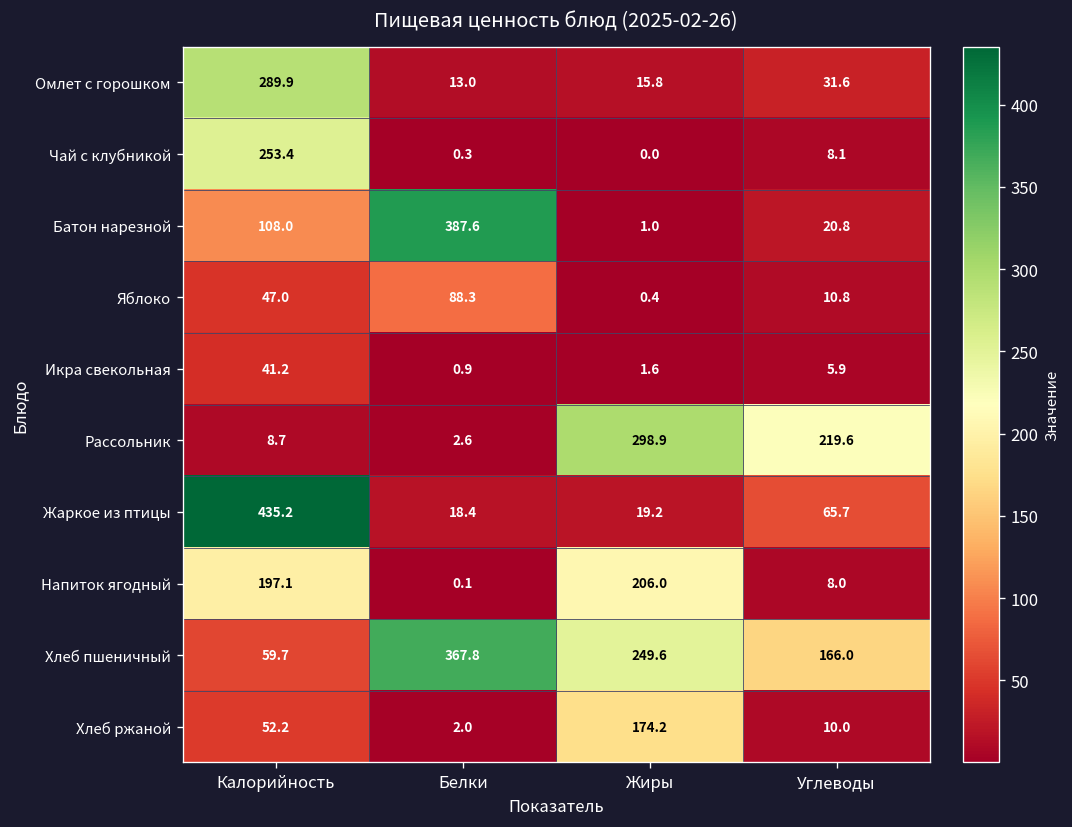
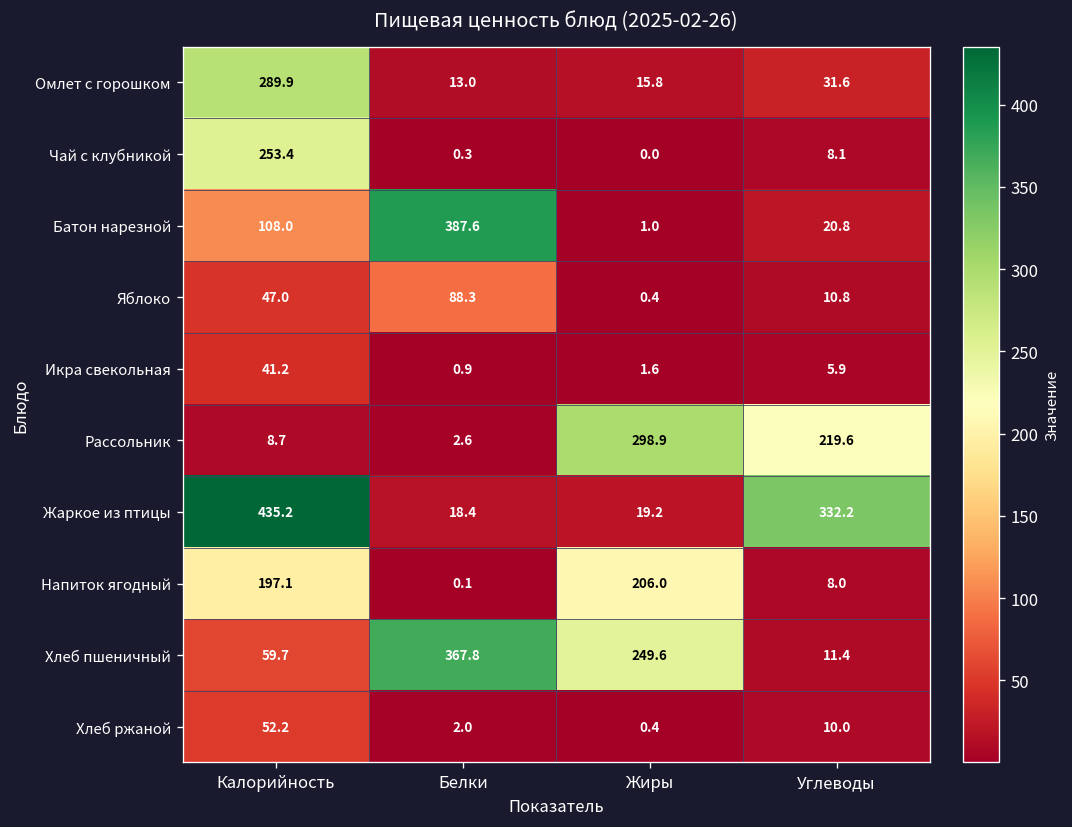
  {
    "Омлет с горошком": {
      "Калорийность": 289.9,
      "Белки": 13.0,
      "Жиры": 15.8,
      "Углеводы": 31.6
    },
    "Чай с клубникой": {
      "Калорийность": 253.4,
      "Белки": 0.3,
      "Жиры": 0.0,
      "Углеводы": 8.1
    },
    "Батон нарезной": {
      "Калорийность": 108.0,
      "Белки": 387.6,
      "Жиры": 1.0,
      "Углеводы": 20.8
    },
    "Яблоко": {
      "Калорийность": 47.0,
      "Белки": 88.3,
      "Жиры": 0.4,
      "Углеводы": 10.8
    },
    "Икра свекольная": {
      "Калорийность": 41.2,
      "Белки": 0.9,
      "Жиры": 1.6,
      "Углеводы": 5.9
    },
    "Рассольник": {
      "Калорийность": 8.7,
      "Белки": 2.6,
      "Жиры": 298.9,
      "Углеводы": 219.6
    },
    "Жаркое из птицы": {
      "Калорийность": 435.2,
      "Белки": 18.4,
      "Жиры": 19.2,
-     "Углеводы": 65.7
+     "Углеводы": 332.2
    },
    "Напиток ягодный": {
      "Калорийность": 197.1,
      "Белки": 0.1,
      "Жиры": 206.0,
      "Углеводы": 8.0
    },
    "Хлеб пшеничный": {
      "Калорийность": 59.7,
      "Белки": 367.8,
      "Жиры": 249.6,
-     "Углеводы": 166.0
+     "Углеводы": 11.4
    },
    "Хлеб ржаной": {
      "Калорийность": 52.2,
      "Белки": 2.0,
-     "Жиры": 174.2,
+     "Жиры": 0.4,
      "Углеводы": 10.0
    }
  }
